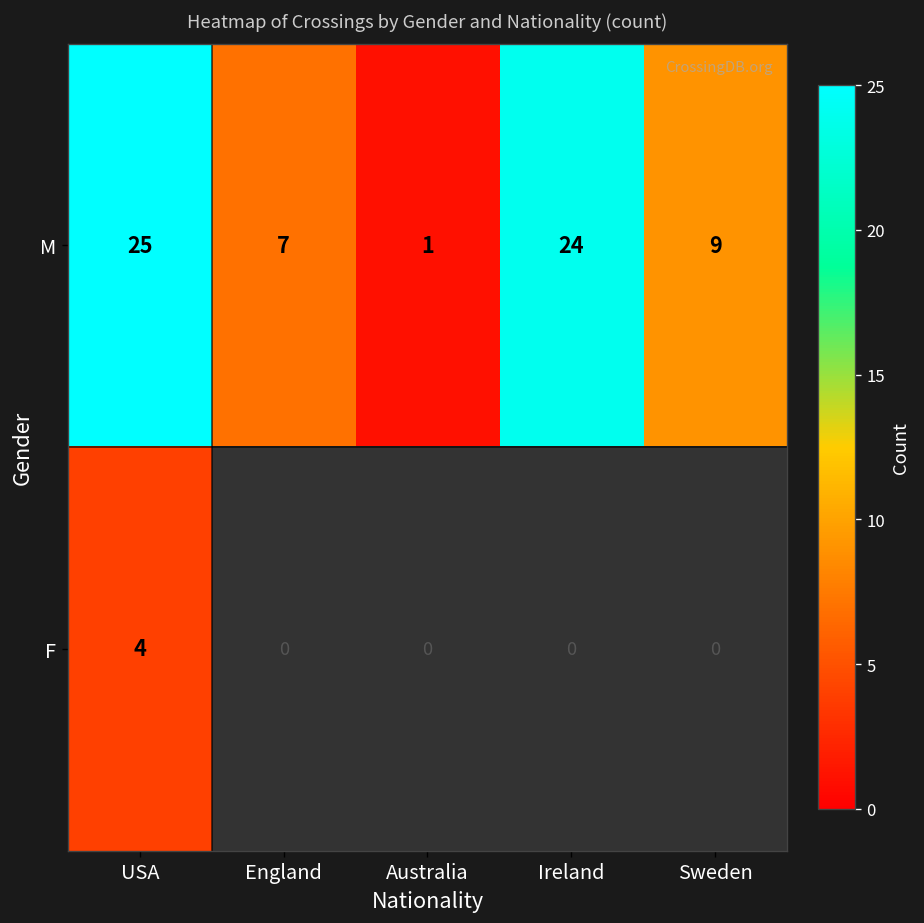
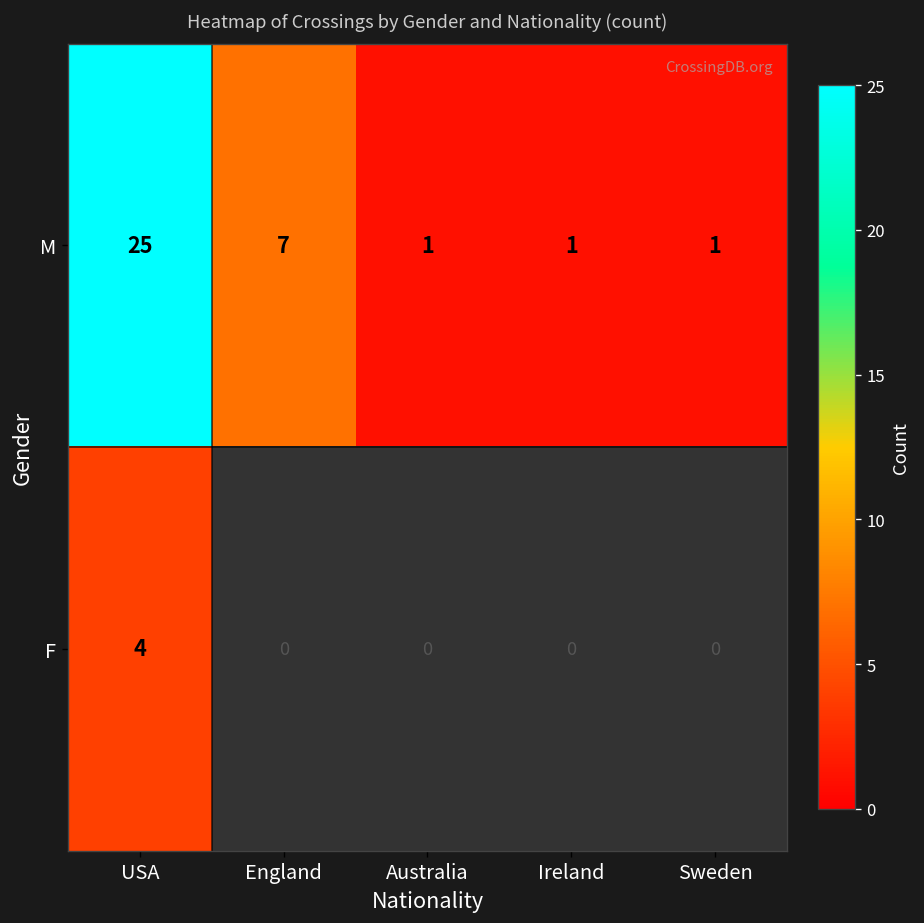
  {
    "M": {
      "USA": 25,
      "England": 7,
      "Australia": 1,
-     "Ireland": 24,
-     "Sweden": 9
+     "Ireland": 1,
+     "Sweden": 1
    },
    "F": {
      "USA": 4
    }
  }
